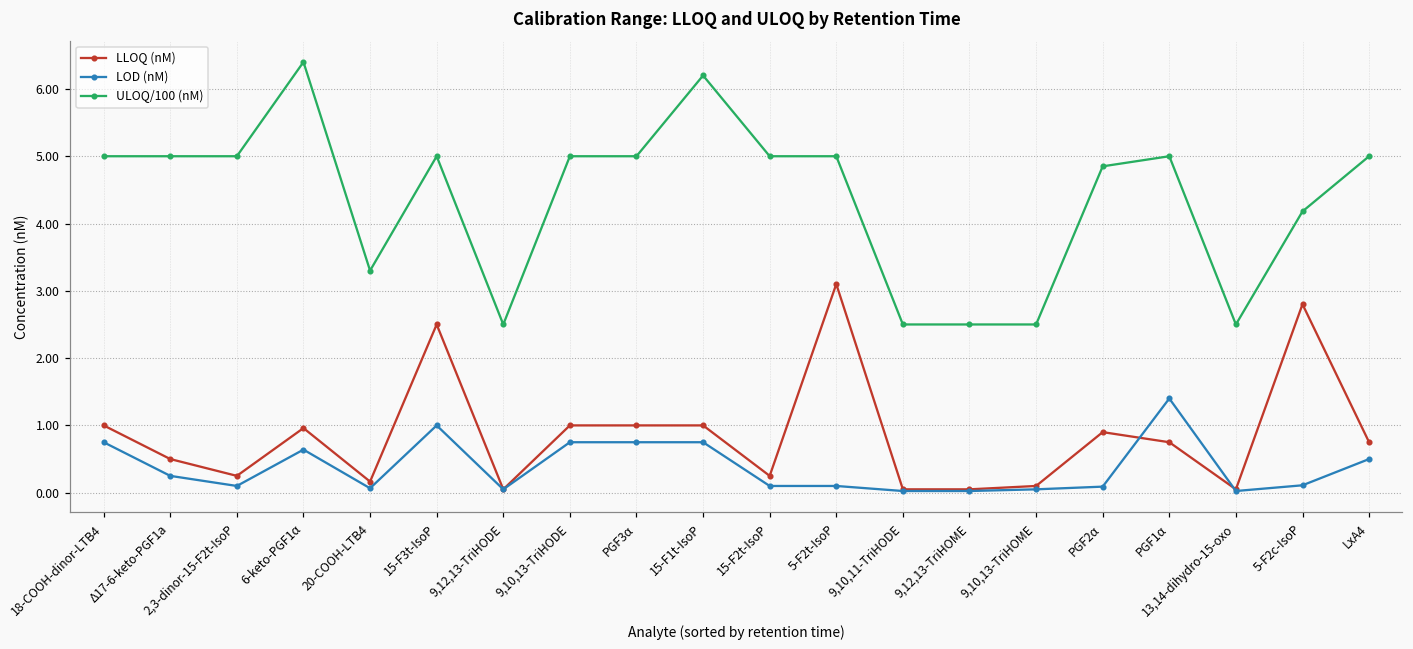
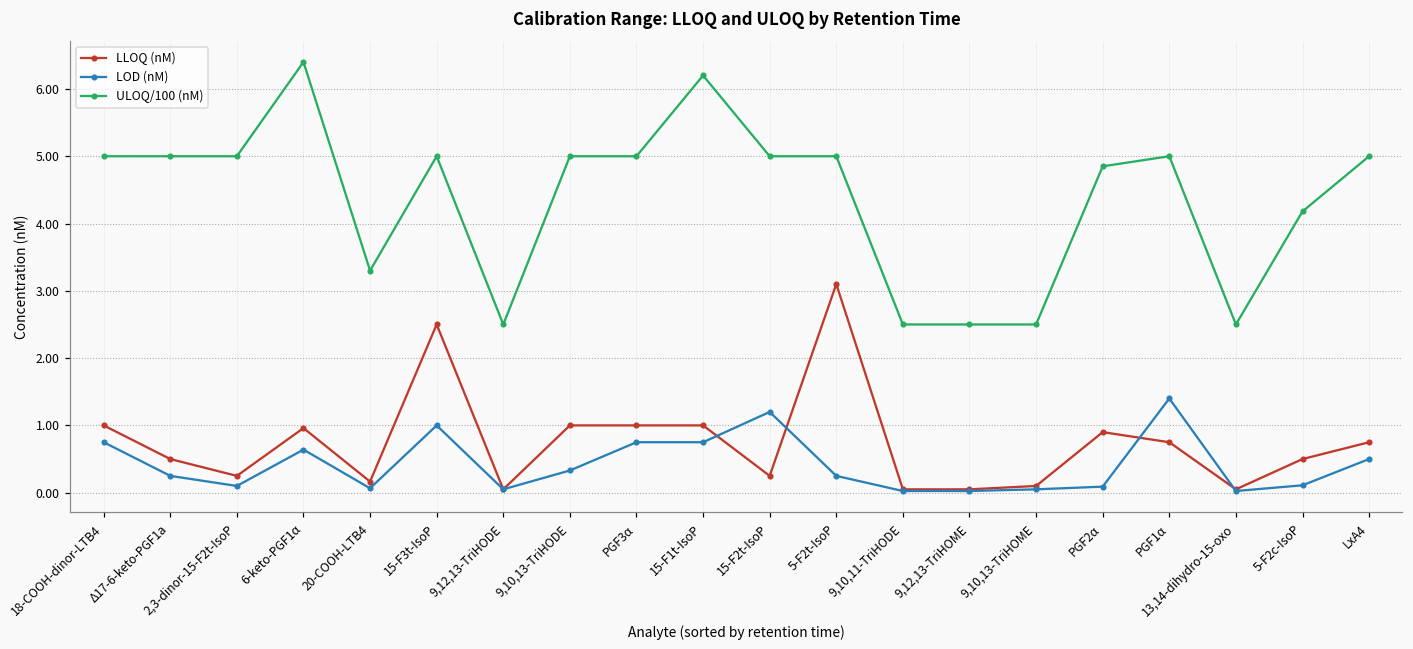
  {
    "LLOQ (nM)": {
      "18-COOH-dinor-LTB4": 1.0,
      "Δ17-6-keto-PGF1a": 0.5,
      "2,3-dinor-15-F2t-IsoP": 0.3,
      "6-keto-PGF1α": 1.0,
      "20-COOH-LTB4": 0.2,
      "15-F3t-IsoP": 2.5,
      "9,10,13-TriHODE": 1.0,
      "PGF3α": 1.0,
      "15-F1t-IsoP": 1.0,
      "15-F2t-IsoP": 0.3,
      "5-F2t-IsoP": 3.1,
      "9,10,13-TriHOME": 0.1,
      "PGF2α": 0.9,
      "PGF1α": 0.8,
-     "5-F2c-IsoP": 2.8,
+     "5-F2c-IsoP": 0.5,
      "LxA4": 0.8
    },
    "LOD (nM)": {
      "18-COOH-dinor-LTB4": 0.8,
      "Δ17-6-keto-PGF1a": 0.3,
      "2,3-dinor-15-F2t-IsoP": 0.1,
      "6-keto-PGF1α": 0.6,
      "20-COOH-LTB4": 0.1,
      "15-F3t-IsoP": 1.0,
-     "9,10,13-TriHODE": 0.8,
+     "9,10,13-TriHODE": 0.3,
      "PGF3α": 0.8,
      "15-F1t-IsoP": 0.8,
-     "15-F2t-IsoP": 0.1,
-     "5-F2t-IsoP": 0.1,
+     "15-F2t-IsoP": 1.2,
+     "5-F2t-IsoP": 0.3,
      "9,10,13-TriHOME": 0.1,
      "PGF2α": 0.1,
      "PGF1α": 1.4,
      "5-F2c-IsoP": 0.1,
      "LxA4": 0.5
    },
    "ULOQ/100 (nM)": {
      "18-COOH-dinor-LTB4": 5.0,
      "Δ17-6-keto-PGF1a": 5.0,
      "2,3-dinor-15-F2t-IsoP": 5.0,
      "6-keto-PGF1α": 6.4,
      "20-COOH-LTB4": 3.3,
      "15-F3t-IsoP": 5.0,
      "9,12,13-TriHODE": 2.5,
      "9,10,13-TriHODE": 5.0,
      "PGF3α": 5.0,
      "15-F1t-IsoP": 6.2,
      "15-F2t-IsoP": 5.0,
      "5-F2t-IsoP": 5.0,
      "9,10,11-TriHODE": 2.5,
      "9,12,13-TriHOME": 2.5,
      "9,10,13-TriHOME": 2.5,
      "PGF2α": 4.9,
      "PGF1α": 5.0,
      "13,14-dihydro-15-oxo": 2.5,
      "5-F2c-IsoP": 4.2,
      "LxA4": 5.0
    }
  }
